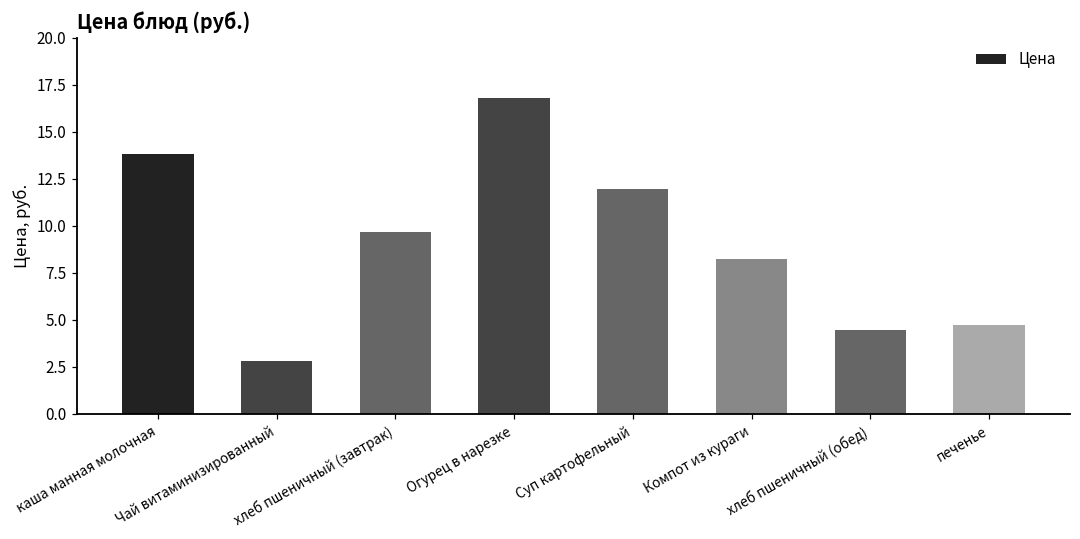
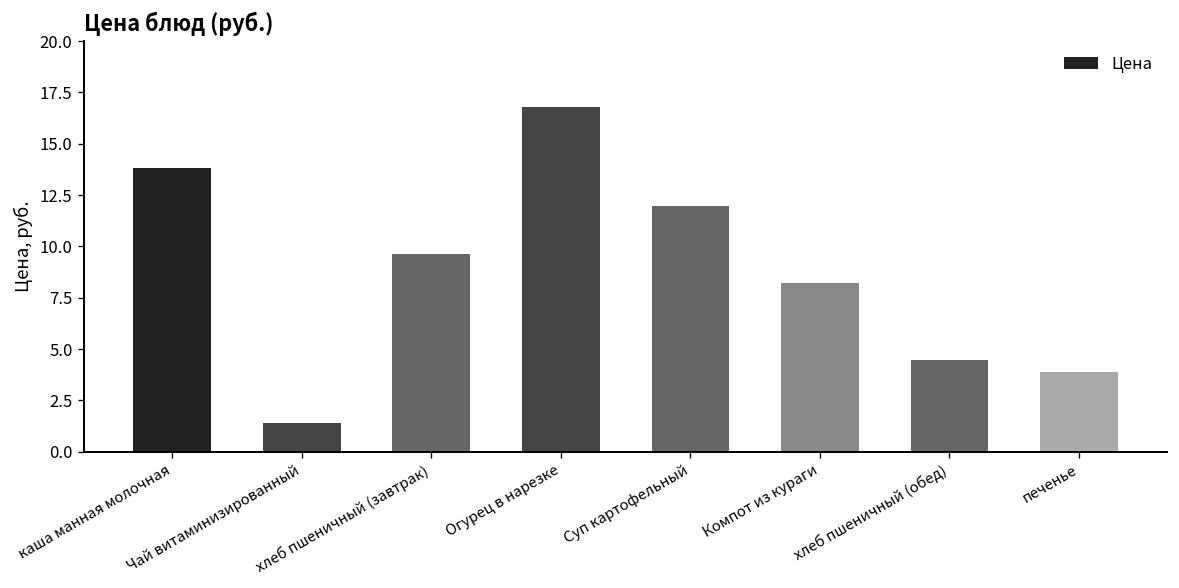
  {
    "каша манная молочная": 13.8,
-   "Чай витаминизированный": 2.8,
+   "Чай витаминизированный": 1.4,
    "хлеб пшеничный (завтрак)": 9.7,
    "Огурец в нарезке": 16.8,
    "Суп картофельный": 12.0,
    "Компот из кураги": 8.2,
    "хлеб пшеничный (обед)": 4.5,
-   "печенье": 4.8
+   "печенье": 3.9
  }
